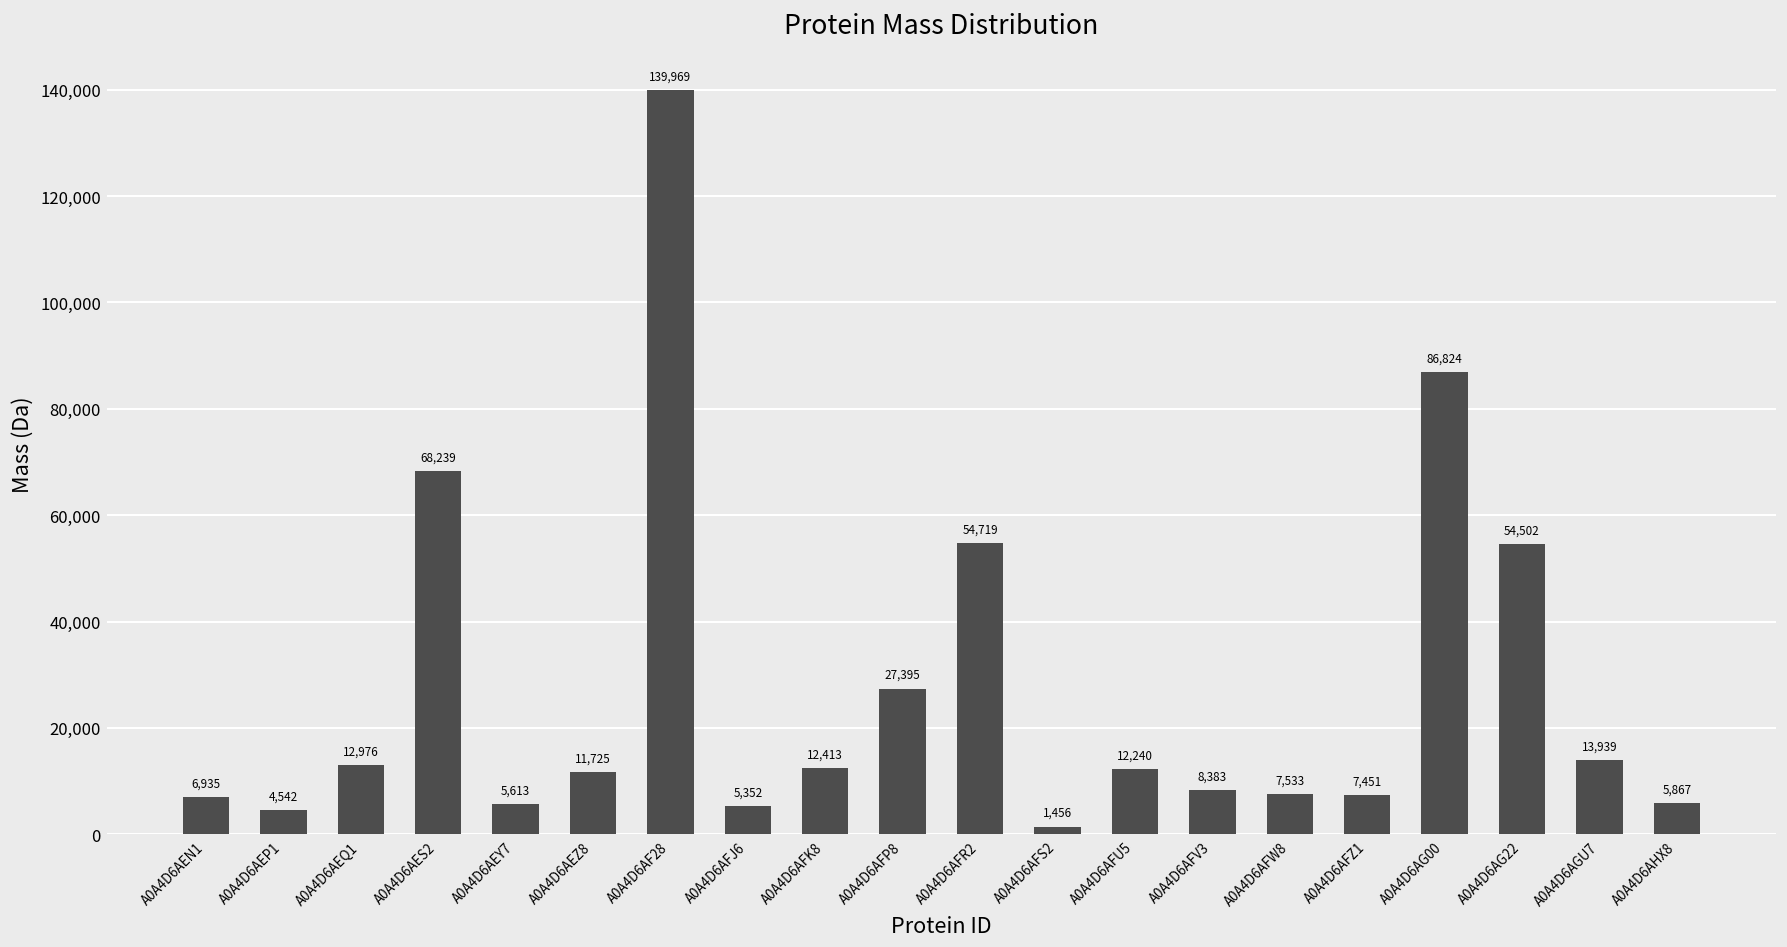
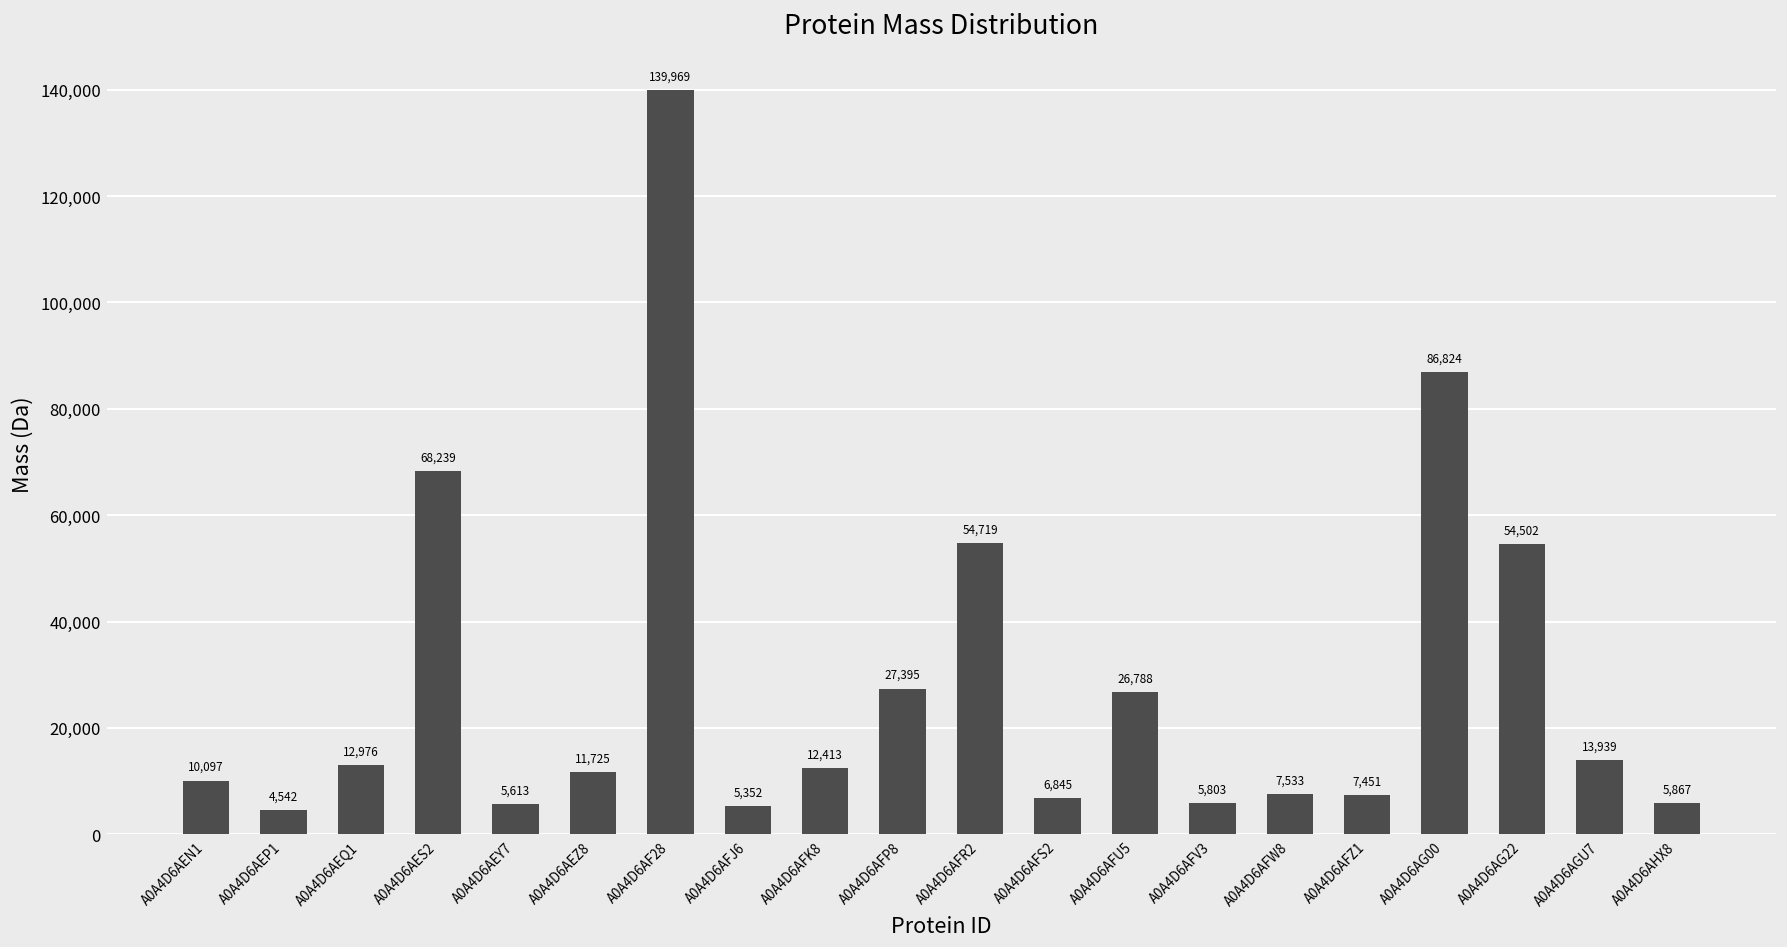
  {
-   "A0A4D6AEN1": "6,935",
+   "A0A4D6AEN1": "10,097",
    "A0A4D6AEP1": "4,542",
    "A0A4D6AEQ1": "12,976",
    "A0A4D6AES2": "68,239",
    "A0A4D6AEY7": "5,613",
    "A0A4D6AEZ8": "11,725",
    "A0A4D6AF28": "139,969",
    "A0A4D6AFJ6": "5,352",
    "A0A4D6AFK8": "12,413",
    "A0A4D6AFP8": "27,395",
    "A0A4D6AFR2": "54,719",
-   "A0A4D6AFS2": "1,456",
-   "A0A4D6AFU5": "12,240",
-   "A0A4D6AFV3": "8,383",
+   "A0A4D6AFS2": "6,845",
+   "A0A4D6AFU5": "26,788",
+   "A0A4D6AFV3": "5,803",
    "A0A4D6AFW8": "7,533",
    "A0A4D6AFZ1": "7,451",
    "A0A4D6AG00": "86,824",
    "A0A4D6AG22": "54,502",
    "A0A4D6AGU7": "13,939",
    "A0A4D6AHX8": "5,867"
  }
